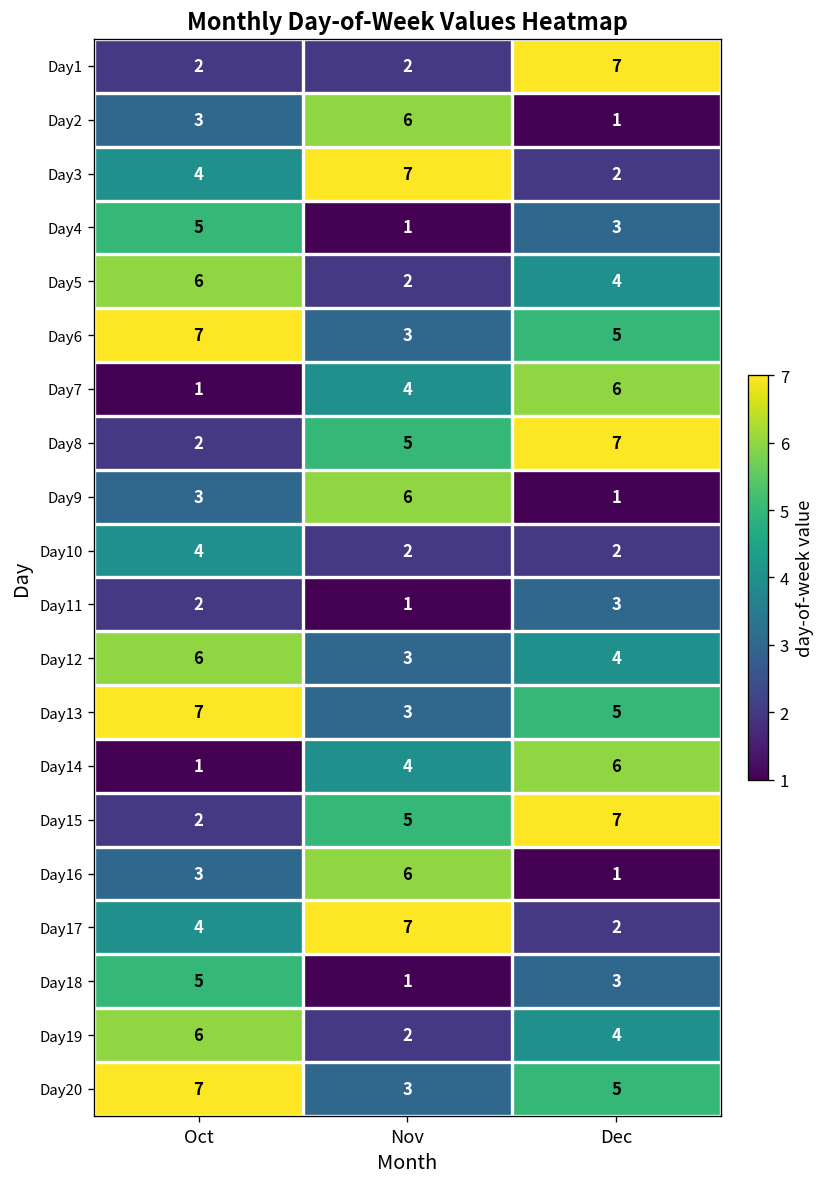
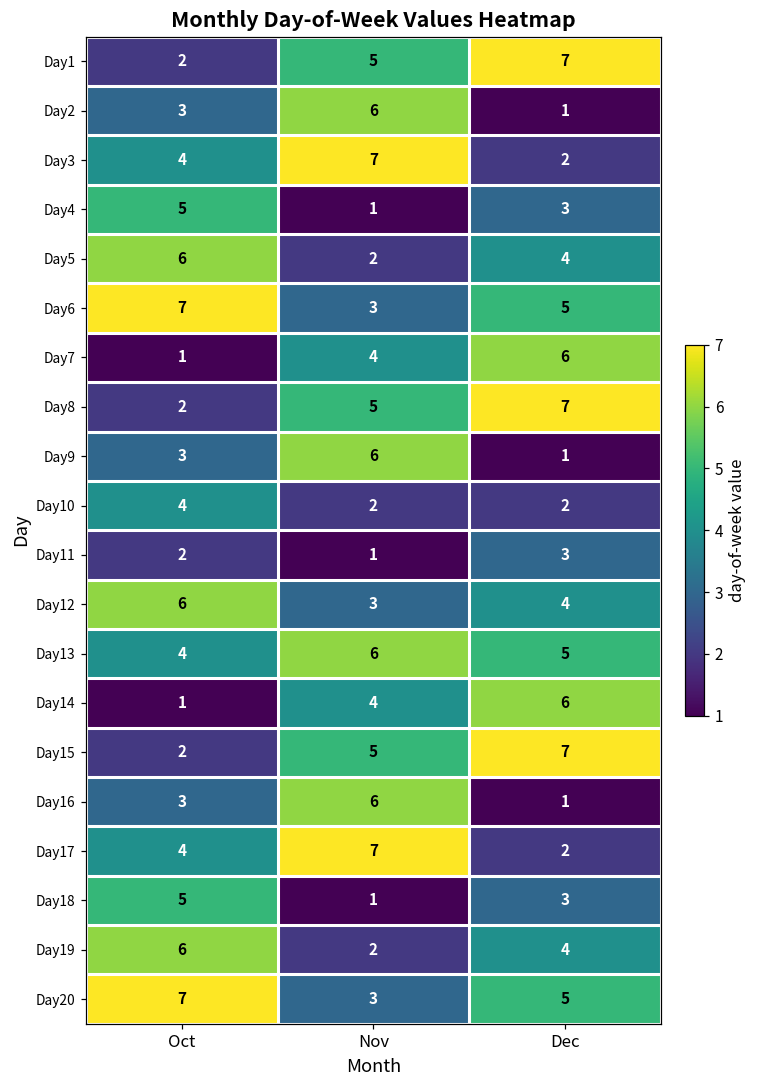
  {
    "Day1": {
      "Oct": 2,
-     "Nov": 2,
+     "Nov": 5,
      "Dec": 7
    },
    "Day2": {
      "Oct": 3,
      "Nov": 6,
      "Dec": 1
    },
    "Day3": {
      "Oct": 4,
      "Nov": 7,
      "Dec": 2
    },
    "Day4": {
      "Oct": 5,
      "Nov": 1,
      "Dec": 3
    },
    "Day5": {
      "Oct": 6,
      "Nov": 2,
      "Dec": 4
    },
    "Day6": {
      "Oct": 7,
      "Nov": 3,
      "Dec": 5
    },
    "Day7": {
      "Oct": 1,
      "Nov": 4,
      "Dec": 6
    },
    "Day8": {
      "Oct": 2,
      "Nov": 5,
      "Dec": 7
    },
    "Day9": {
      "Oct": 3,
      "Nov": 6,
      "Dec": 1
    },
    "Day10": {
      "Oct": 4,
      "Nov": 2,
      "Dec": 2
    },
    "Day11": {
      "Oct": 2,
      "Nov": 1,
      "Dec": 3
    },
    "Day12": {
      "Oct": 6,
      "Nov": 3,
      "Dec": 4
    },
    "Day13": {
-     "Oct": 7,
-     "Nov": 3,
+     "Oct": 4,
+     "Nov": 6,
      "Dec": 5
    },
    "Day14": {
      "Oct": 1,
      "Nov": 4,
      "Dec": 6
    },
    "Day15": {
      "Oct": 2,
      "Nov": 5,
      "Dec": 7
    },
    "Day16": {
      "Oct": 3,
      "Nov": 6,
      "Dec": 1
    },
    "Day17": {
      "Oct": 4,
      "Nov": 7,
      "Dec": 2
    },
    "Day18": {
      "Oct": 5,
      "Nov": 1,
      "Dec": 3
    },
    "Day19": {
      "Oct": 6,
      "Nov": 2,
      "Dec": 4
    },
    "Day20": {
      "Oct": 7,
      "Nov": 3,
      "Dec": 5
    }
  }
